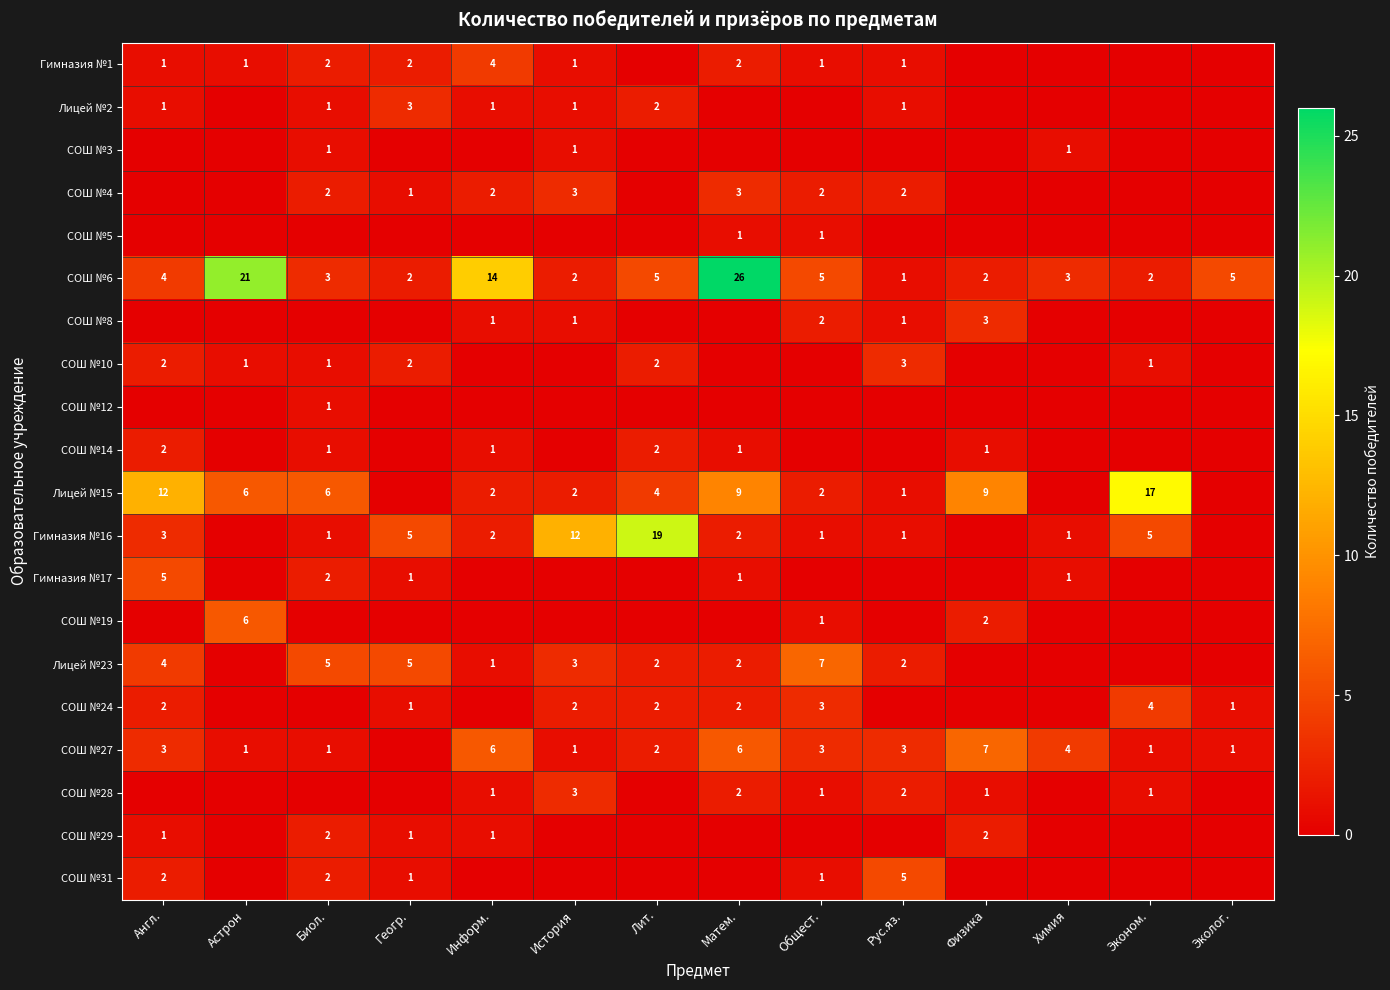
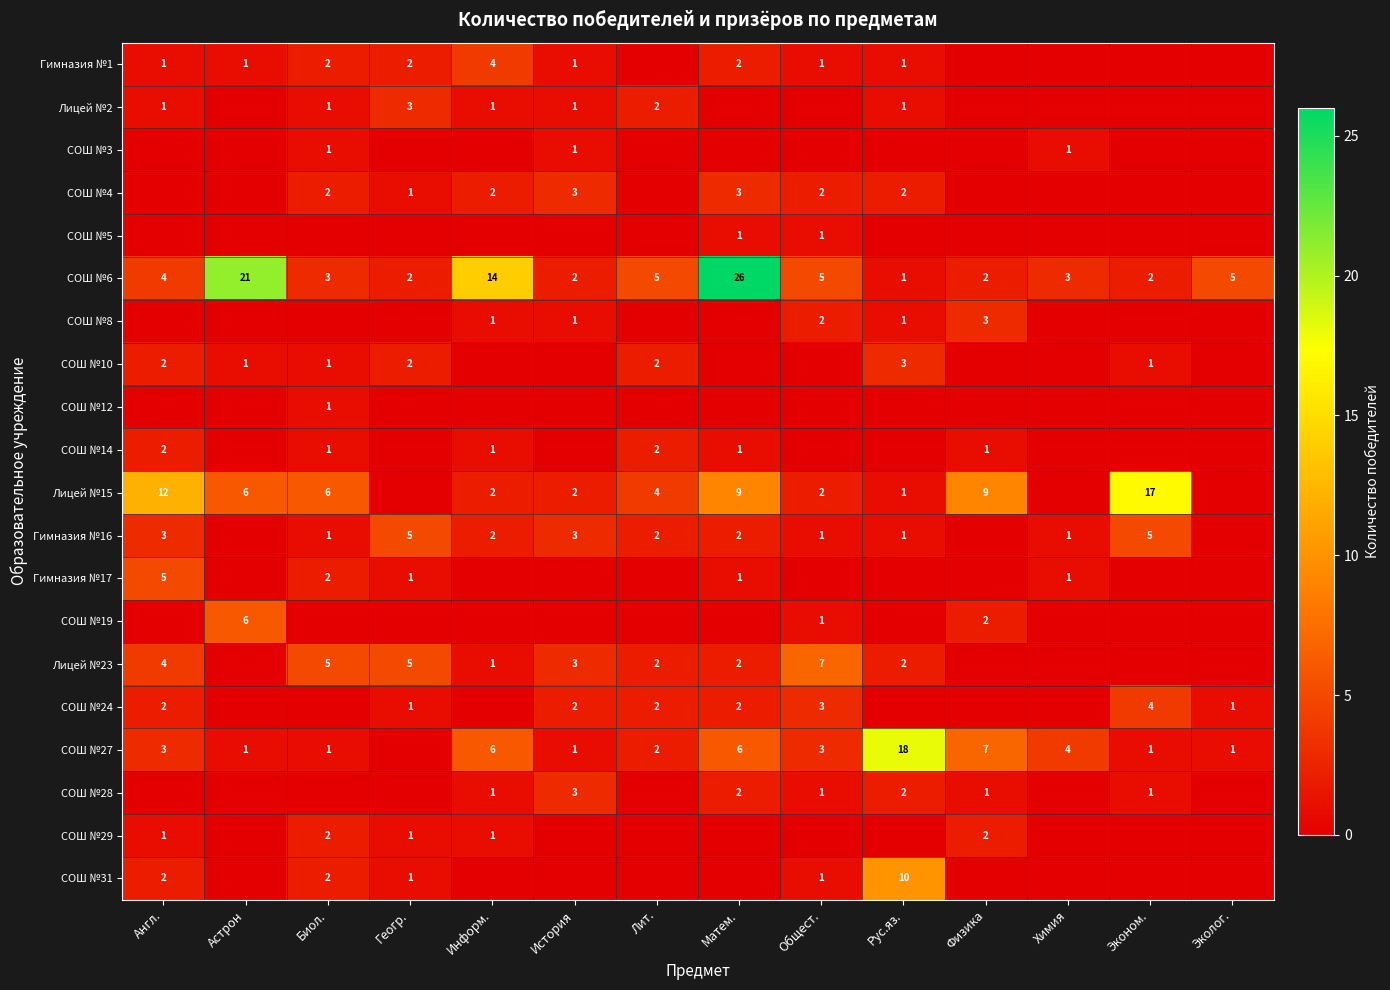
  {
    "Гимназия №1": {
      "Англ.": 1,
      "Астрон": 1,
      "Биол.": 2,
      "Геогр.": 2,
      "Информ.": 4,
      "История": 1,
      "Матем.": 2,
      "Общест.": 1,
      "Рус.яз.": 1
    },
    "Лицей №2": {
      "Англ.": 1,
      "Биол.": 1,
      "Геогр.": 3,
      "Информ.": 1,
      "История": 1,
      "Лит.": 2,
      "Рус.яз.": 1
    },
    "СОШ №3": {
      "Биол.": 1,
      "История": 1,
      "Химия": 1
    },
    "СОШ №4": {
      "Биол.": 2,
      "Геогр.": 1,
      "Информ.": 2,
      "История": 3,
      "Матем.": 3,
      "Общест.": 2,
      "Рус.яз.": 2
    },
    "СОШ №5": {
      "Матем.": 1,
      "Общест.": 1
    },
    "СОШ №6": {
      "Англ.": 4,
      "Астрон": 21,
      "Биол.": 3,
      "Геогр.": 2,
      "Информ.": 14,
      "История": 2,
      "Лит.": 5,
      "Матем.": 26,
      "Общест.": 5,
      "Рус.яз.": 1,
      "Физика": 2,
      "Химия": 3,
      "Эконом.": 2,
      "Эколог.": 5
    },
    "СОШ №8": {
      "Информ.": 1,
      "История": 1,
      "Общест.": 2,
      "Рус.яз.": 1,
      "Физика": 3
    },
    "СОШ №10": {
      "Англ.": 2,
      "Астрон": 1,
      "Биол.": 1,
      "Геогр.": 2,
      "Лит.": 2,
      "Рус.яз.": 3,
      "Эконом.": 1
    },
    "СОШ №12": {
      "Биол.": 1
    },
    "СОШ №14": {
      "Англ.": 2,
      "Биол.": 1,
      "Информ.": 1,
      "Лит.": 2,
      "Матем.": 1,
      "Физика": 1
    },
    "Лицей №15": {
      "Англ.": 12,
      "Астрон": 6,
      "Биол.": 6,
      "Информ.": 2,
      "История": 2,
      "Лит.": 4,
      "Матем.": 9,
      "Общест.": 2,
      "Рус.яз.": 1,
      "Физика": 9,
      "Эконом.": 17
    },
    "Гимназия №16": {
      "Англ.": 3,
      "Биол.": 1,
      "Геогр.": 5,
      "Информ.": 2,
-     "История": 12,
-     "Лит.": 19,
+     "История": 3,
+     "Лит.": 2,
      "Матем.": 2,
      "Общест.": 1,
      "Рус.яз.": 1,
      "Химия": 1,
      "Эконом.": 5
    },
    "Гимназия №17": {
      "Англ.": 5,
      "Биол.": 2,
      "Геогр.": 1,
      "Матем.": 1,
      "Химия": 1
    },
    "СОШ №19": {
      "Астрон": 6,
      "Общест.": 1,
      "Физика": 2
    },
    "Лицей №23": {
      "Англ.": 4,
      "Биол.": 5,
      "Геогр.": 5,
      "Информ.": 1,
      "История": 3,
      "Лит.": 2,
      "Матем.": 2,
      "Общест.": 7,
      "Рус.яз.": 2
    },
    "СОШ №24": {
      "Англ.": 2,
      "Геогр.": 1,
      "История": 2,
      "Лит.": 2,
      "Матем.": 2,
      "Общест.": 3,
      "Эконом.": 4,
      "Эколог.": 1
    },
    "СОШ №27": {
      "Англ.": 3,
      "Астрон": 1,
      "Биол.": 1,
      "Информ.": 6,
      "История": 1,
      "Лит.": 2,
      "Матем.": 6,
      "Общест.": 3,
-     "Рус.яз.": 3,
+     "Рус.яз.": 18,
      "Физика": 7,
      "Химия": 4,
      "Эконом.": 1,
      "Эколог.": 1
    },
    "СОШ №28": {
      "Информ.": 1,
      "История": 3,
      "Матем.": 2,
      "Общест.": 1,
      "Рус.яз.": 2,
      "Физика": 1,
      "Эконом.": 1
    },
    "СОШ №29": {
      "Англ.": 1,
      "Биол.": 2,
      "Геогр.": 1,
      "Информ.": 1,
      "Физика": 2
    },
    "СОШ №31": {
      "Англ.": 2,
      "Биол.": 2,
      "Геогр.": 1,
      "Общест.": 1,
-     "Рус.яз.": 5
+     "Рус.яз.": 10
    }
  }
